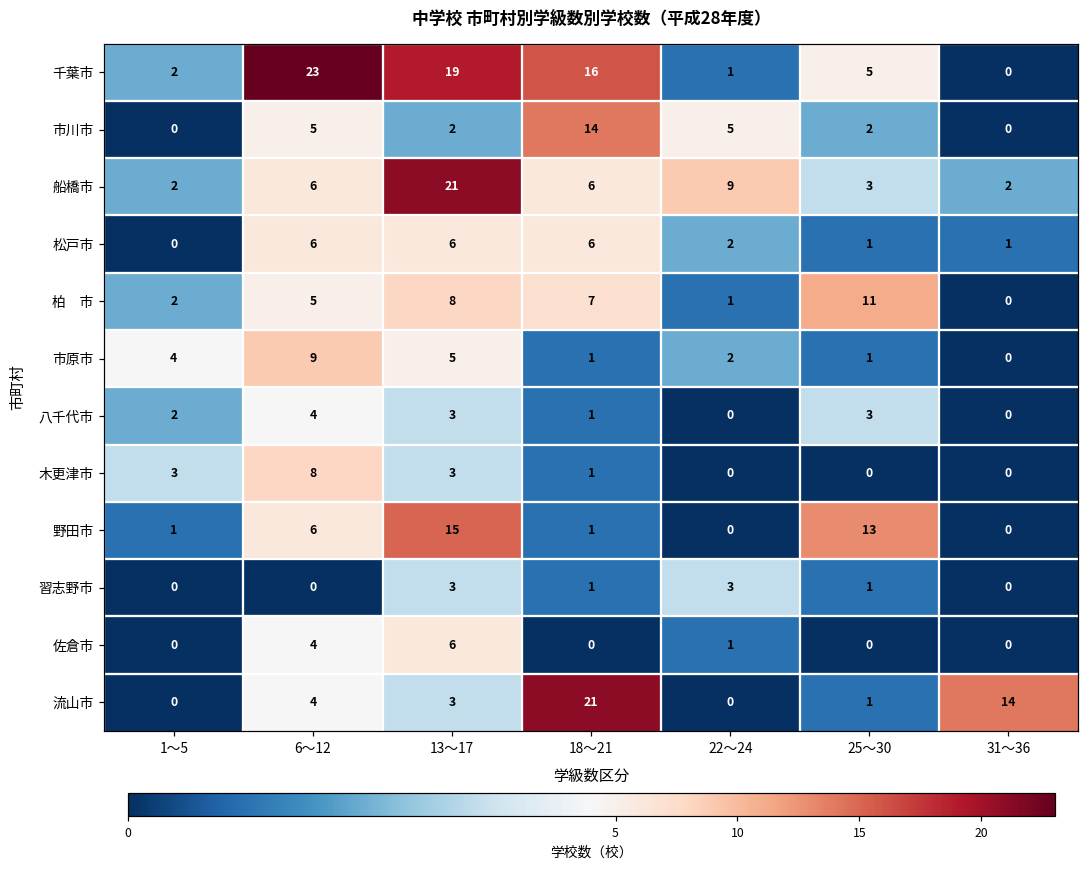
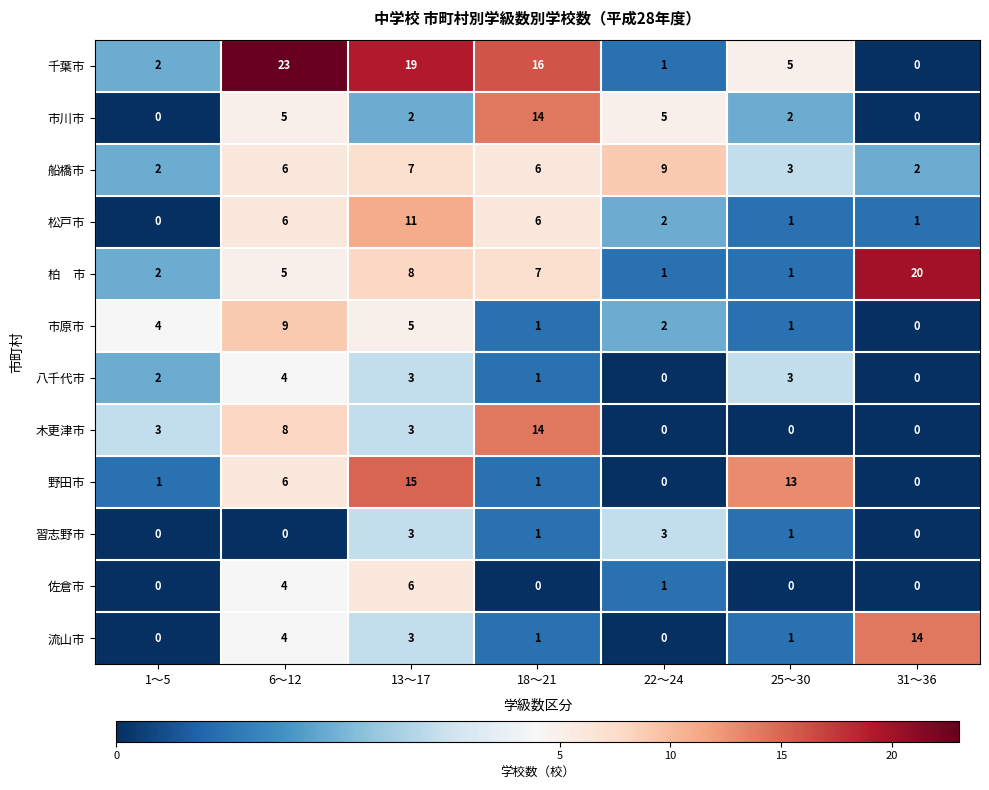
  {
    "千葉市": {
      "1～5": 2,
      "6～12": 23,
      "13～17": 19,
      "18～21": 16,
      "22～24": 1,
      "25～30": 5,
      "31～36": 0
    },
    "市川市": {
      "1～5": 0,
      "6～12": 5,
      "13～17": 2,
      "18～21": 14,
      "22～24": 5,
      "25～30": 2,
      "31～36": 0
    },
    "船橋市": {
      "1～5": 2,
      "6～12": 6,
-     "13～17": 21,
+     "13～17": 7,
      "18～21": 6,
      "22～24": 9,
      "25～30": 3,
      "31～36": 2
    },
    "松戸市": {
      "1～5": 0,
      "6～12": 6,
-     "13～17": 6,
+     "13～17": 11,
      "18～21": 6,
      "22～24": 2,
      "25～30": 1,
      "31～36": 1
    },
    "柏 市": {
      "1～5": 2,
      "6～12": 5,
      "13～17": 8,
      "18～21": 7,
      "22～24": 1,
-     "25～30": 11,
-     "31～36": 0
+     "25～30": 1,
+     "31～36": 20
    },
    "市原市": {
      "1～5": 4,
      "6～12": 9,
      "13～17": 5,
      "18～21": 1,
      "22～24": 2,
      "25～30": 1,
      "31～36": 0
    },
    "八千代市": {
      "1～5": 2,
      "6～12": 4,
      "13～17": 3,
      "18～21": 1,
      "22～24": 0,
      "25～30": 3,
      "31～36": 0
    },
    "木更津市": {
      "1～5": 3,
      "6～12": 8,
      "13～17": 3,
-     "18～21": 1,
+     "18～21": 14,
      "22～24": 0,
      "25～30": 0,
      "31～36": 0
    },
    "野田市": {
      "1～5": 1,
      "6～12": 6,
      "13～17": 15,
      "18～21": 1,
      "22～24": 0,
      "25～30": 13,
      "31～36": 0
    },
    "習志野市": {
      "1～5": 0,
      "6～12": 0,
      "13～17": 3,
      "18～21": 1,
      "22～24": 3,
      "25～30": 1,
      "31～36": 0
    },
    "佐倉市": {
      "1～5": 0,
      "6～12": 4,
      "13～17": 6,
      "18～21": 0,
      "22～24": 1,
      "25～30": 0,
      "31～36": 0
    },
    "流山市": {
      "1～5": 0,
      "6～12": 4,
      "13～17": 3,
-     "18～21": 21,
+     "18～21": 1,
      "22～24": 0,
      "25～30": 1,
      "31～36": 14
    }
  }
